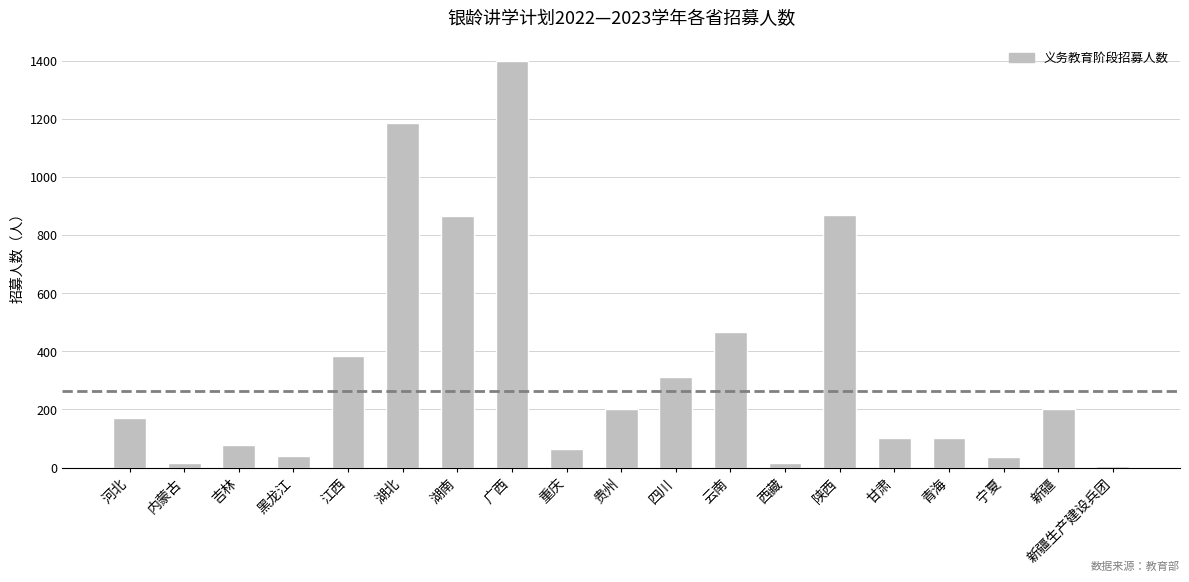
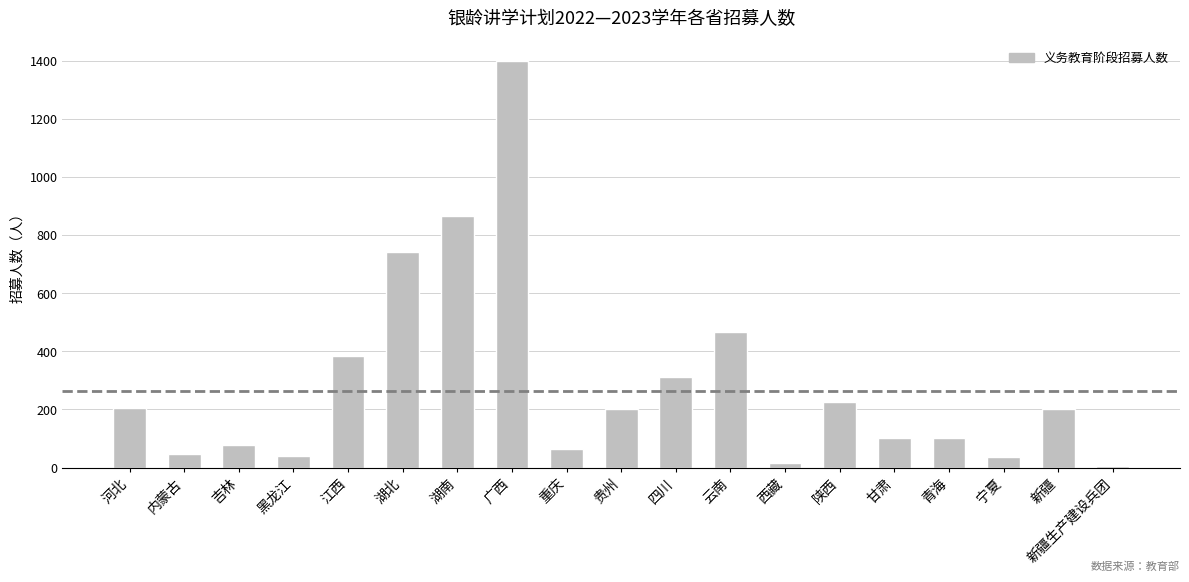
  {
-   "河北": 170,
-   "内蒙古": 20,
+   "河北": 210,
+   "内蒙古": 50,
    "吉林": 80,
    "黑龙江": 40,
    "江西": 390,
-   "湖北": 1190,
+   "湖北": 740,
    "湖南": 870,
    "广西": 1400,
    "重庆": 70,
    "贵州": 200,
    "四川": 310,
    "云南": 470,
    "西藏": 20,
-   "陕西": 870,
+   "陕西": 230,
    "甘肃": 100,
    "青海": 100,
    "宁夏": 40,
    "新疆": 200
  }
